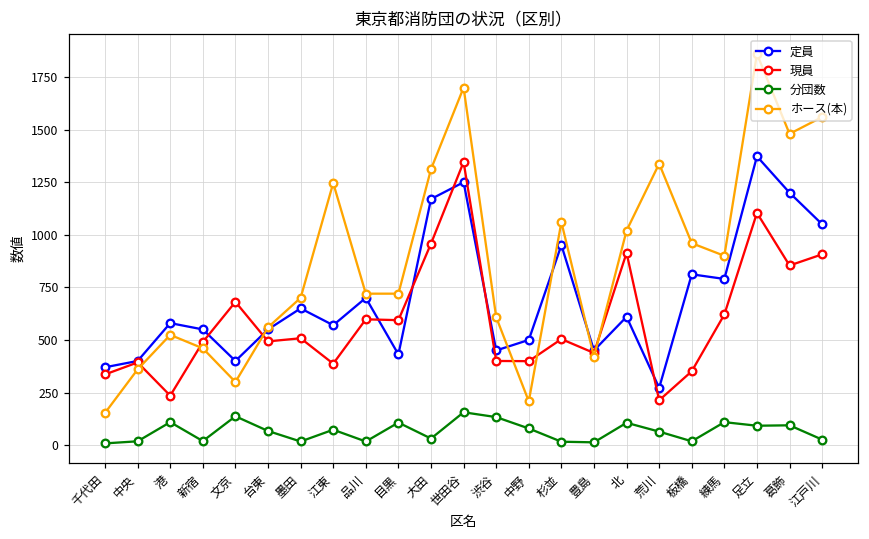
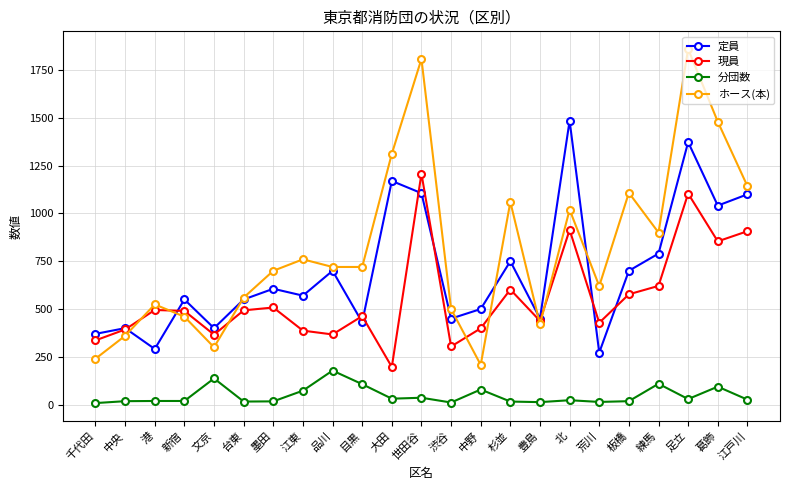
  {
    "定員": {
      "千代田": 370,
-     "港": 580,
+     "港": 290,
      "新宿": 550,
      "文京": 400,
-     "墨田": 650,
+     "墨田": 610,
      "江東": 570,
      "品川": 700,
      "目黒": 430,
      "大田": 1170,
-     "世田谷": 1250,
+     "世田谷": 1110,
      "渋谷": 450,
      "中野": 500,
-     "杉並": 950,
-     "北": 610,
+     "杉並": 750,
+     "北": 1490,
      "荒川": 270,
-     "板橋": 810,
+     "板橋": 700,
      "練馬": 790,
      "足立": 1370,
-     "葛飾": 1200,
-     "江戸川": 1050
+     "葛飾": 1040,
+     "江戸川": 1100
    },
    "現員": {
      "千代田": 340,
-     "港": 240,
+     "港": 500,
      "新宿": 490,
-     "文京": 680,
+     "文京": 370,
      "台東": 490,
      "墨田": 510,
      "江東": 390,
-     "品川": 600,
-     "目黒": 590,
-     "大田": 960,
-     "世田谷": 1350,
-     "渋谷": 400,
+     "品川": 370,
+     "目黒": 460,
+     "大田": 200,
+     "世田谷": 1210,
+     "渋谷": 300,
      "中野": 400,
-     "杉並": 500,
+     "杉並": 600,
      "北": 910,
-     "荒川": 210,
-     "板橋": 350,
+     "荒川": 430,
+     "板橋": 580,
      "練馬": 620,
      "足立": 1100,
      "葛飾": 850,
      "江戸川": 910
    },
    "分団数": {
      "千代田": 10,
      "中央": 20,
-     "港": 110,
+     "港": 20,
      "新宿": 20,
      "文京": 140,
-     "台東": 70,
+     "台東": 20,
      "墨田": 20,
      "江東": 70,
-     "品川": 20,
+     "品川": 180,
      "目黒": 110,
      "大田": 30,
-     "世田谷": 160,
-     "渋谷": 130,
+     "世田谷": 40,
+     "渋谷": 10,
      "中野": 80,
      "杉並": 20,
      "豊島": 10,
-     "北": 110,
-     "荒川": 60,
+     "北": 20,
+     "荒川": 10,
      "板橋": 20,
      "練馬": 110,
-     "足立": 90,
+     "足立": 30,
      "葛飾": 90,
      "江戸川": 30
    },
    "ホース(本)": {
-     "千代田": 150,
+     "千代田": 240,
      "中央": 360,
      "港": 520,
      "新宿": 460,
      "文京": 300,
      "墨田": 700,
-     "江東": 1250,
+     "江東": 760,
      "品川": 720,
      "目黒": 720,
      "大田": 1310,
-     "世田谷": 1700,
-     "渋谷": 610,
+     "世田谷": 1810,
+     "渋谷": 500,
      "中野": 210,
      "杉並": 1060,
      "豊島": 420,
      "北": 1020,
-     "荒川": 1340,
-     "板橋": 960,
+     "荒川": 620,
+     "板橋": 1110,
      "練馬": 900,
      "葛飾": 1480,
-     "江戸川": 1560
+     "江戸川": 1140
    }
  }
